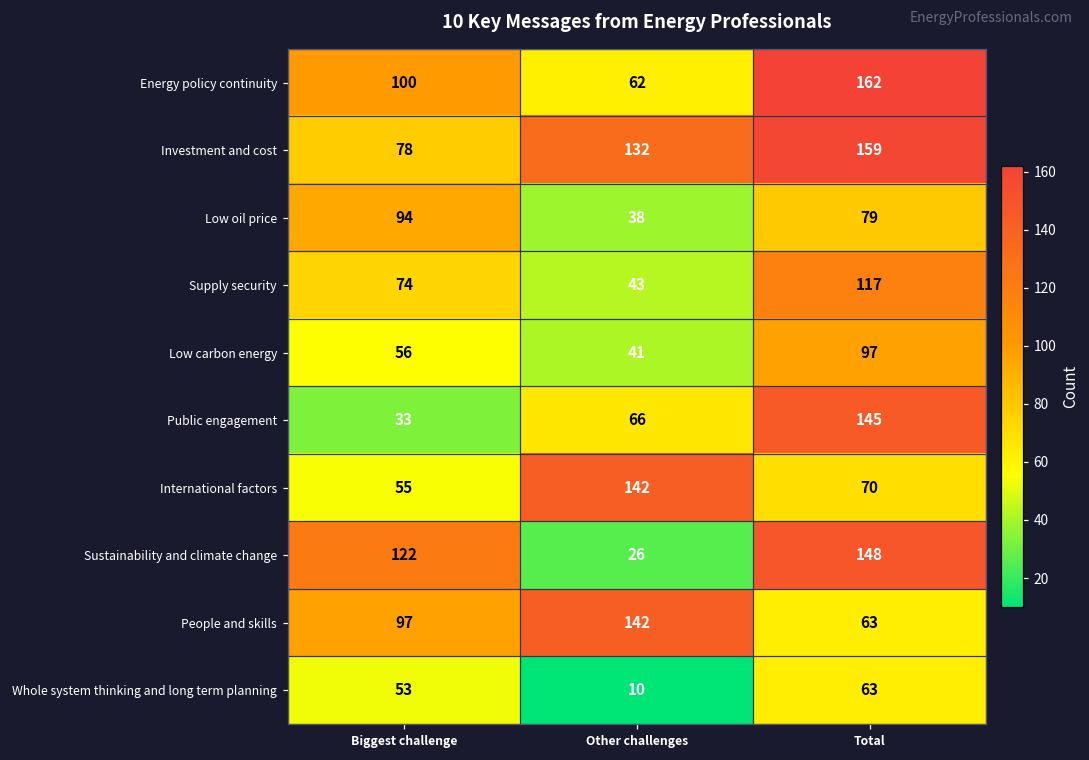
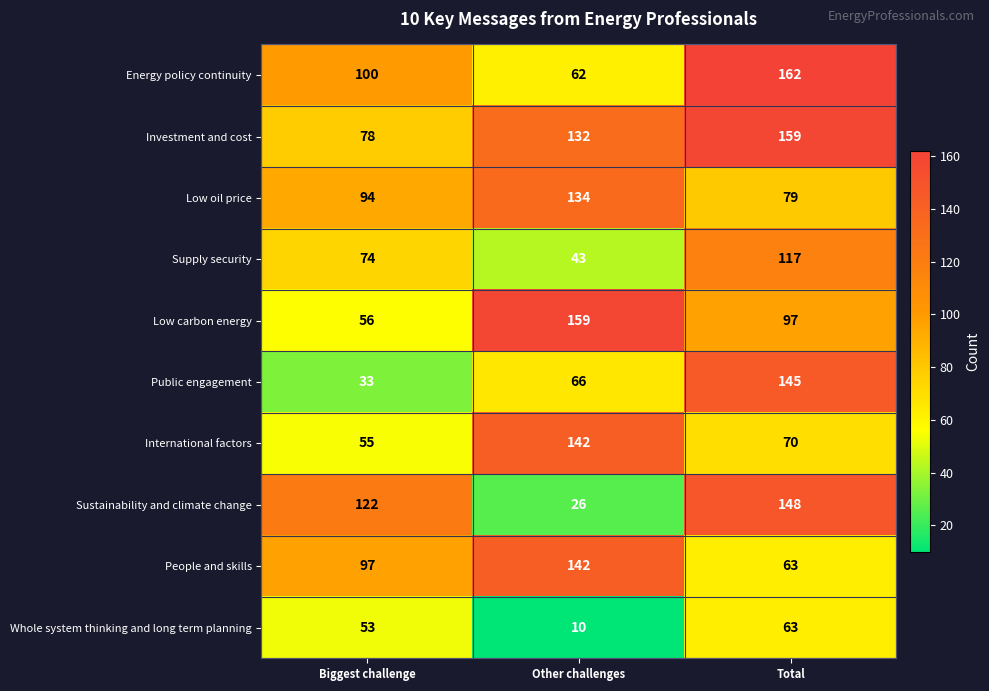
  {
    "Energy policy continuity": {
      "Biggest challenge": 100,
      "Other challenges": 62,
      "Total": 162
    },
    "Investment and cost": {
      "Biggest challenge": 78,
      "Other challenges": 132,
      "Total": 159
    },
    "Low oil price": {
      "Biggest challenge": 94,
-     "Other challenges": 38,
+     "Other challenges": 134,
      "Total": 79
    },
    "Supply security": {
      "Biggest challenge": 74,
      "Other challenges": 43,
      "Total": 117
    },
    "Low carbon energy": {
      "Biggest challenge": 56,
-     "Other challenges": 41,
+     "Other challenges": 159,
      "Total": 97
    },
    "Public engagement": {
      "Biggest challenge": 33,
      "Other challenges": 66,
      "Total": 145
    },
    "International factors": {
      "Biggest challenge": 55,
      "Other challenges": 142,
      "Total": 70
    },
    "Sustainability and climate change": {
      "Biggest challenge": 122,
      "Other challenges": 26,
      "Total": 148
    },
    "People and skills": {
      "Biggest challenge": 97,
      "Other challenges": 142,
      "Total": 63
    },
    "Whole system thinking and long term planning": {
      "Biggest challenge": 53,
      "Other challenges": 10,
      "Total": 63
    }
  }
